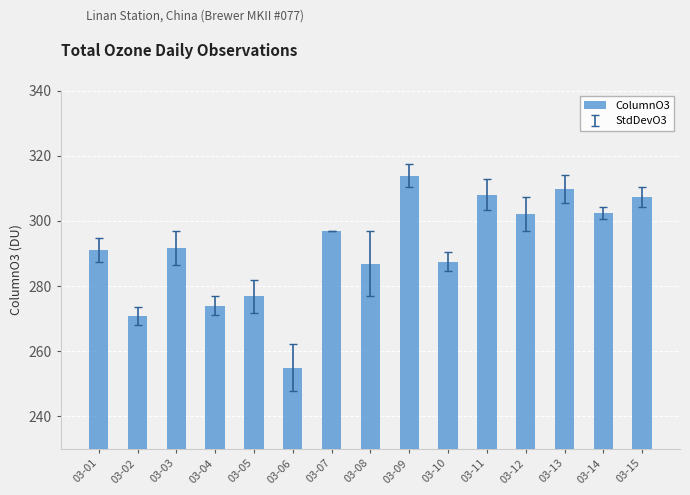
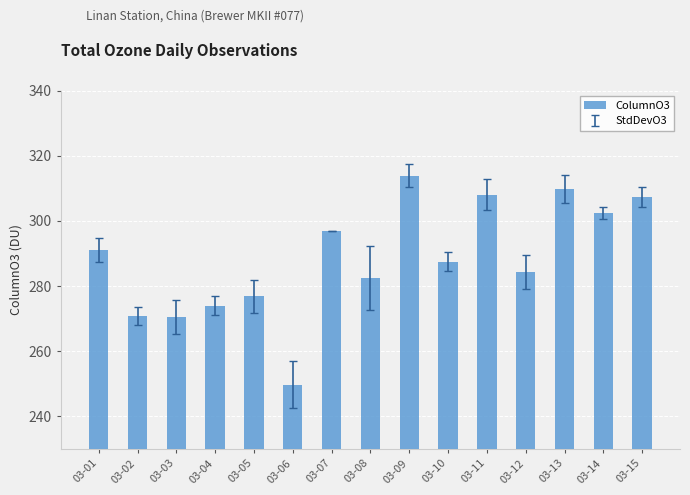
  {
    "ColumnO3": {
      "03-01": 291,
      "03-02": 271,
-     "03-03": 292,
+     "03-03": 271,
      "03-04": 274,
      "03-05": 277,
-     "03-06": 255,
+     "03-06": 250,
      "03-07": 297,
-     "03-08": 287,
+     "03-08": 283,
      "03-09": 314,
      "03-10": 287,
      "03-11": 308,
-     "03-12": 302,
+     "03-12": 284,
      "03-13": 310,
      "03-14": 302,
      "03-15": 307
    }
  }
